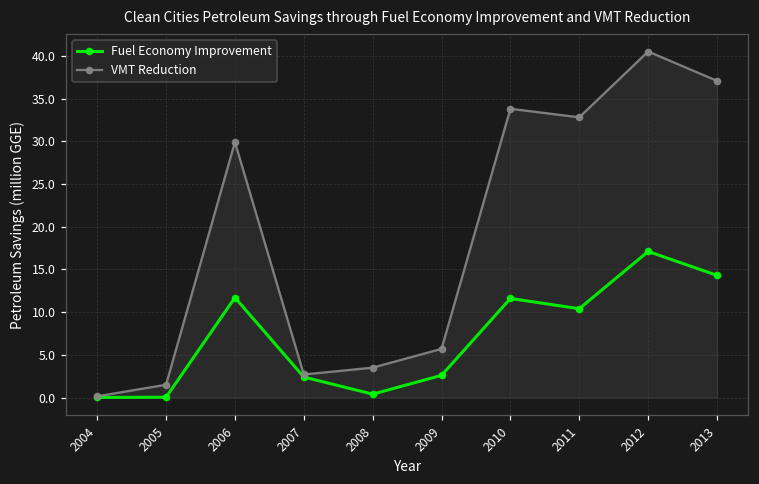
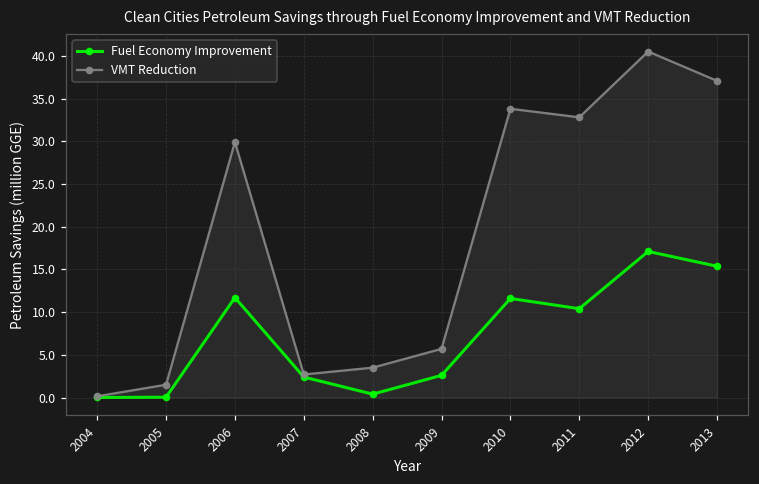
  {
    "Fuel Economy Improvement": {
      "2005": 0,
      "2006": 12,
      "2008": 0,
      "2009": 3,
      "2010": 12,
      "2011": 10,
      "2012": 17,
-     "2013": 14
+     "2013": 15
    },
    "VMT Reduction": {
      "2005": 2,
      "2006": 30,
      "2008": 4,
      "2009": 6,
      "2010": 34,
      "2011": 33,
      "2012": 41,
      "2013": 37
    }
  }
